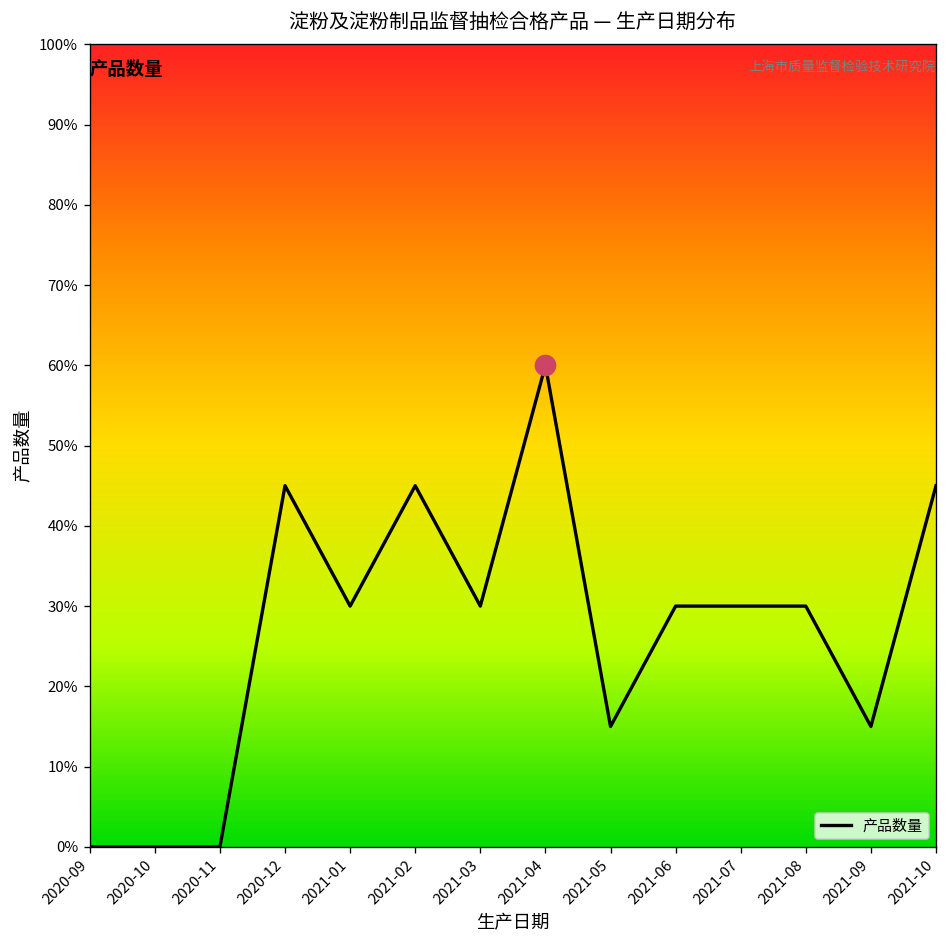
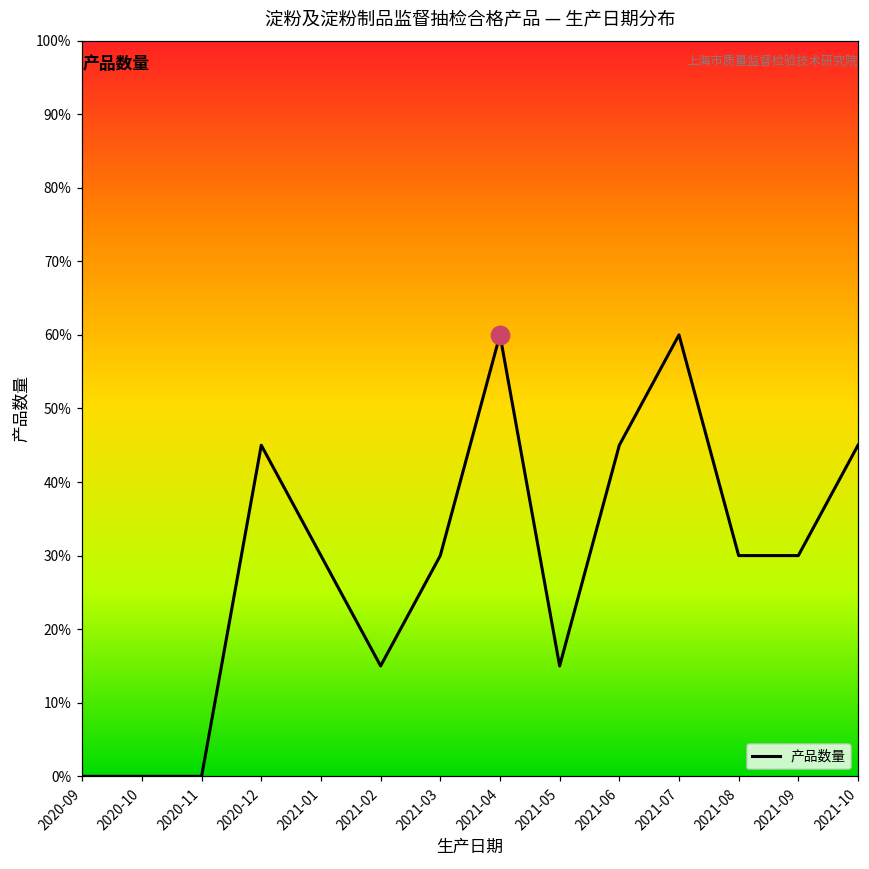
  {
    "产品数量": {
      "2020-09": "0%",
      "2020-10": "0%",
      "2020-11": "0%",
      "2020-12": "45%",
      "2021-01": "30%",
-     "2021-02": "45%",
+     "2021-02": "15%",
      "2021-03": "30%",
      "2021-05": "15%",
-     "2021-06": "30%",
-     "2021-07": "30%",
+     "2021-06": "45%",
+     "2021-07": "60%",
      "2021-08": "30%",
-     "2021-09": "15%",
+     "2021-09": "30%",
      "2021-10": "45%"
    }
  }
